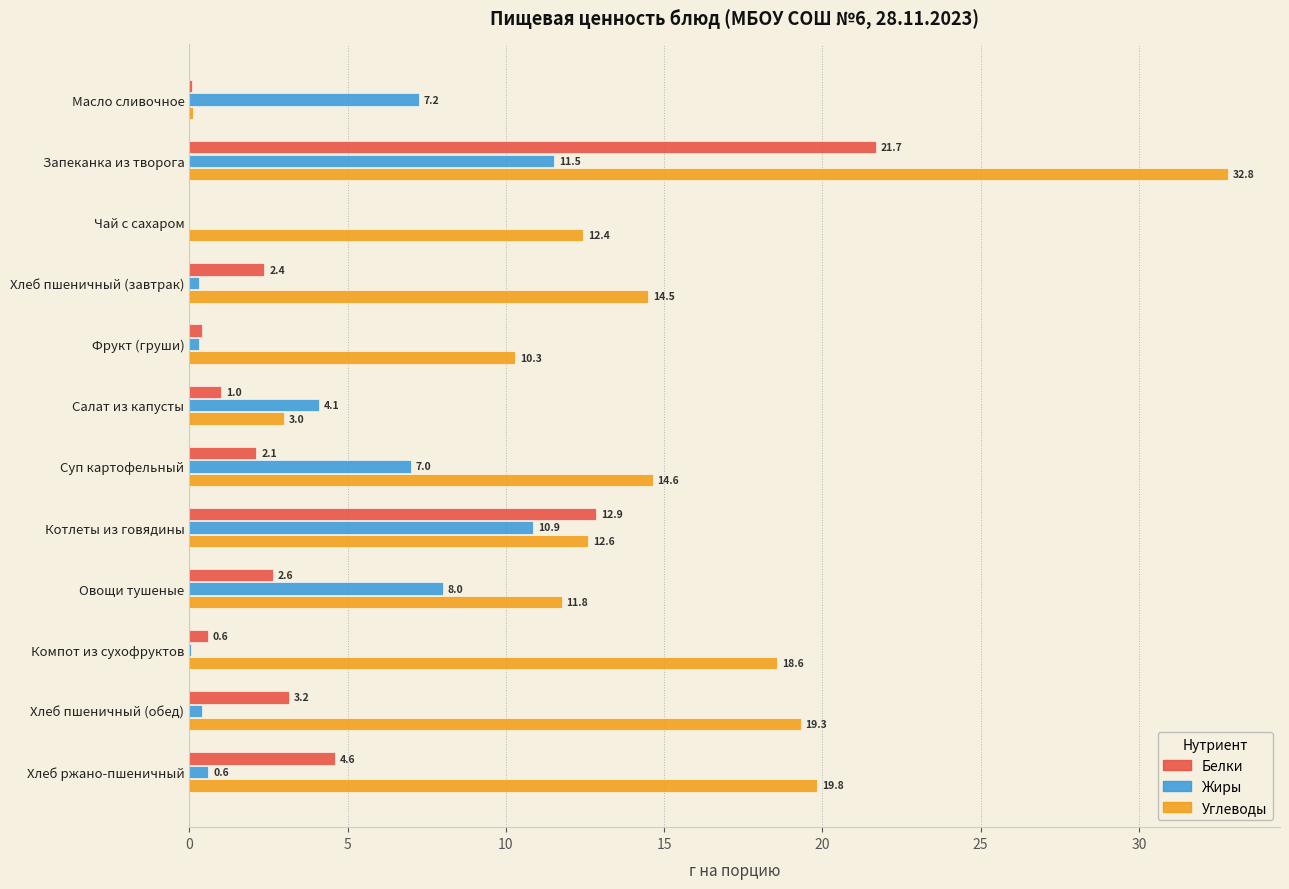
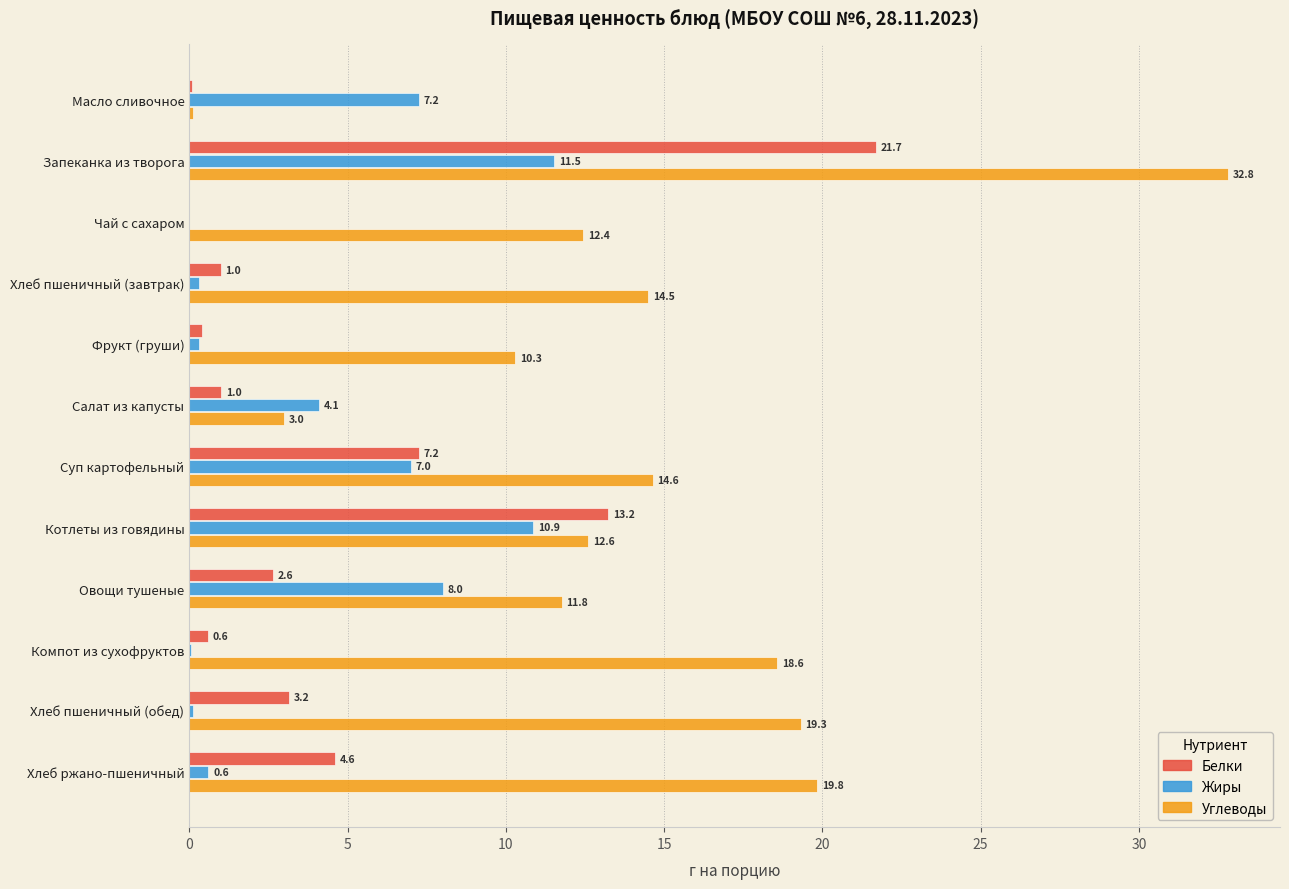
  {
    "Белки": {
      "Запеканка из творога": 21.7,
-     "Хлеб пшеничный (завтрак)": 2.4,
+     "Хлеб пшеничный (завтрак)": 1.0,
      "Салат из капусты": 1.0,
-     "Суп картофельный": 2.1,
-     "Котлеты из говядины": 12.9,
+     "Суп картофельный": 7.2,
+     "Котлеты из говядины": 13.2,
      "Овощи тушеные": 2.6,
      "Компот из сухофруктов": 0.6,
      "Хлеб пшеничный (обед)": 3.2,
      "Хлеб ржано-пшеничный": 4.6
    },
    "Жиры": {
      "Чай с сахаром": 0.0,
      "Хлеб пшеничный (завтрак)": 0.3,
      "Фрукт (груши)": 0.3,
-     "Хлеб пшеничный (обед)": 0.4
+     "Хлеб пшеничный (обед)": 0.1
    },
    "Углеводы": {
      "Запеканка из творога": 32.8,
      "Чай с сахаром": 12.4,
      "Хлеб пшеничный (завтрак)": 14.5,
      "Фрукт (груши)": 10.3,
      "Салат из капусты": 3.0,
      "Суп картофельный": 14.6,
      "Котлеты из говядины": 12.6,
      "Овощи тушеные": 11.8,
      "Компот из сухофруктов": 18.6,
      "Хлеб пшеничный (обед)": 19.3,
      "Хлеб ржано-пшеничный": 19.8
    }
  }
